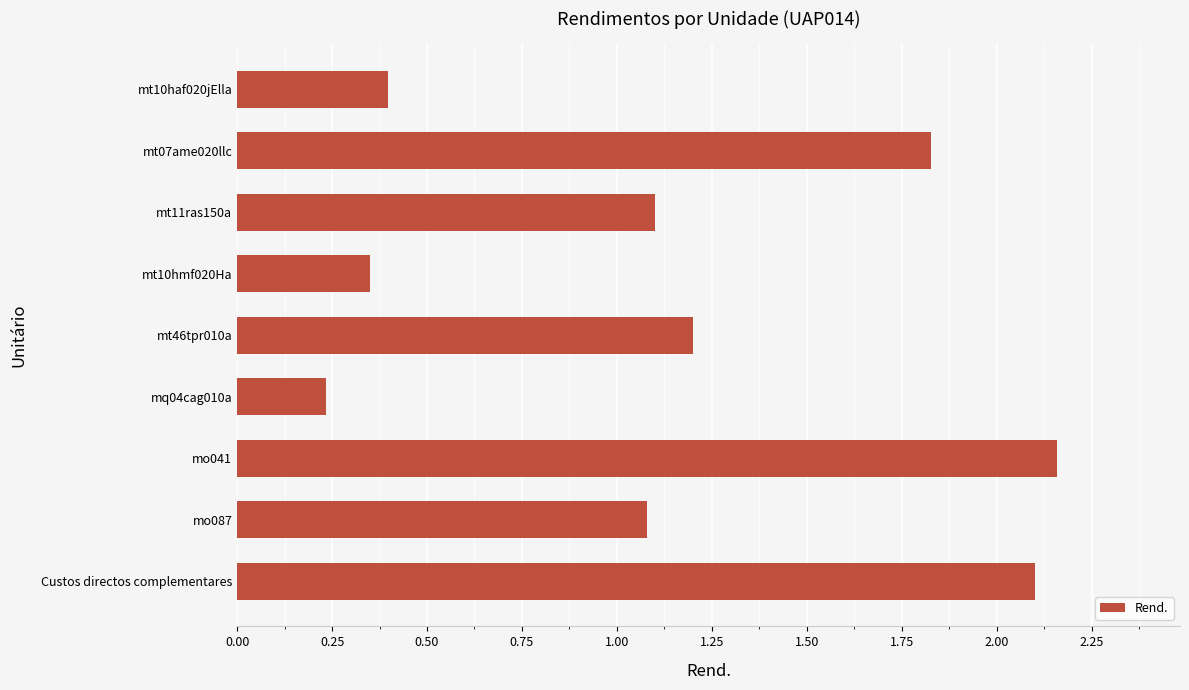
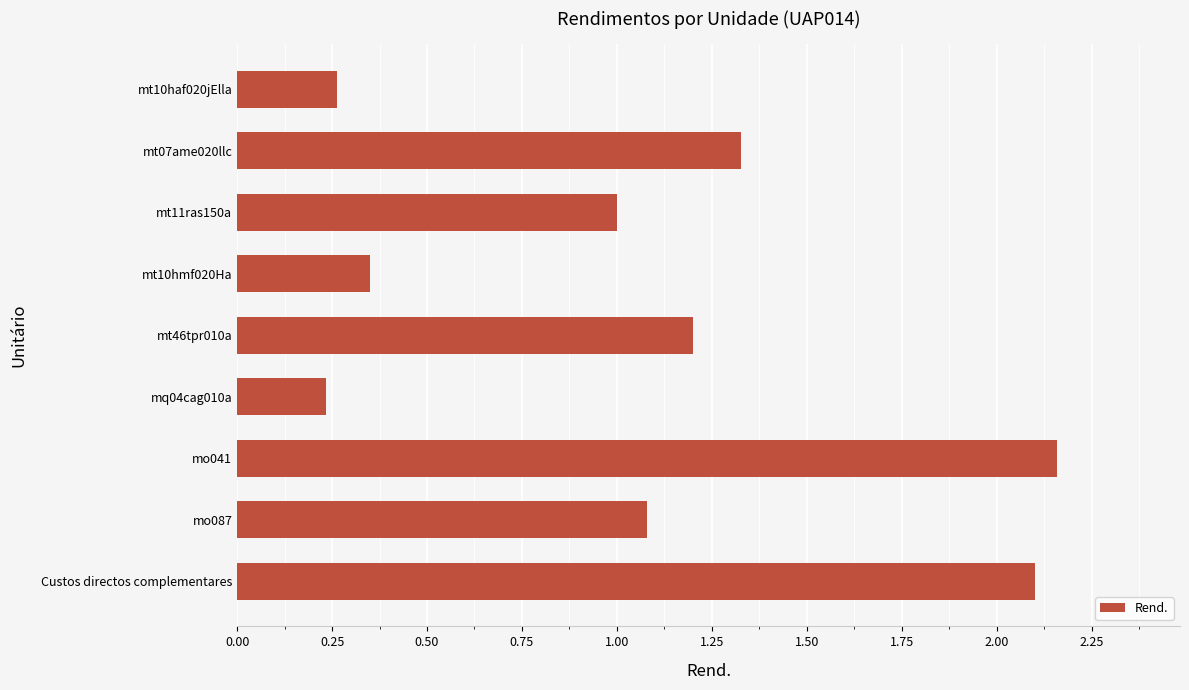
  {
-   "mt10haf020jElla": 0.40,
-   "mt07ame020llc": 1.83,
-   "mt11ras150a": 1.1,
+   "mt10haf020jElla": 0.26,
+   "mt07ame020llc": 1.33,
+   "mt11ras150a": 1.0,
    "mt10hmf020Ha": 0.35,
    "mt46tpr010a": 1.20,
    "mq04cag010a": 0.23,
    "mo041": 2.16,
    "mo087": 1.08,
    "Custos directos complementares": 2.10
  }
